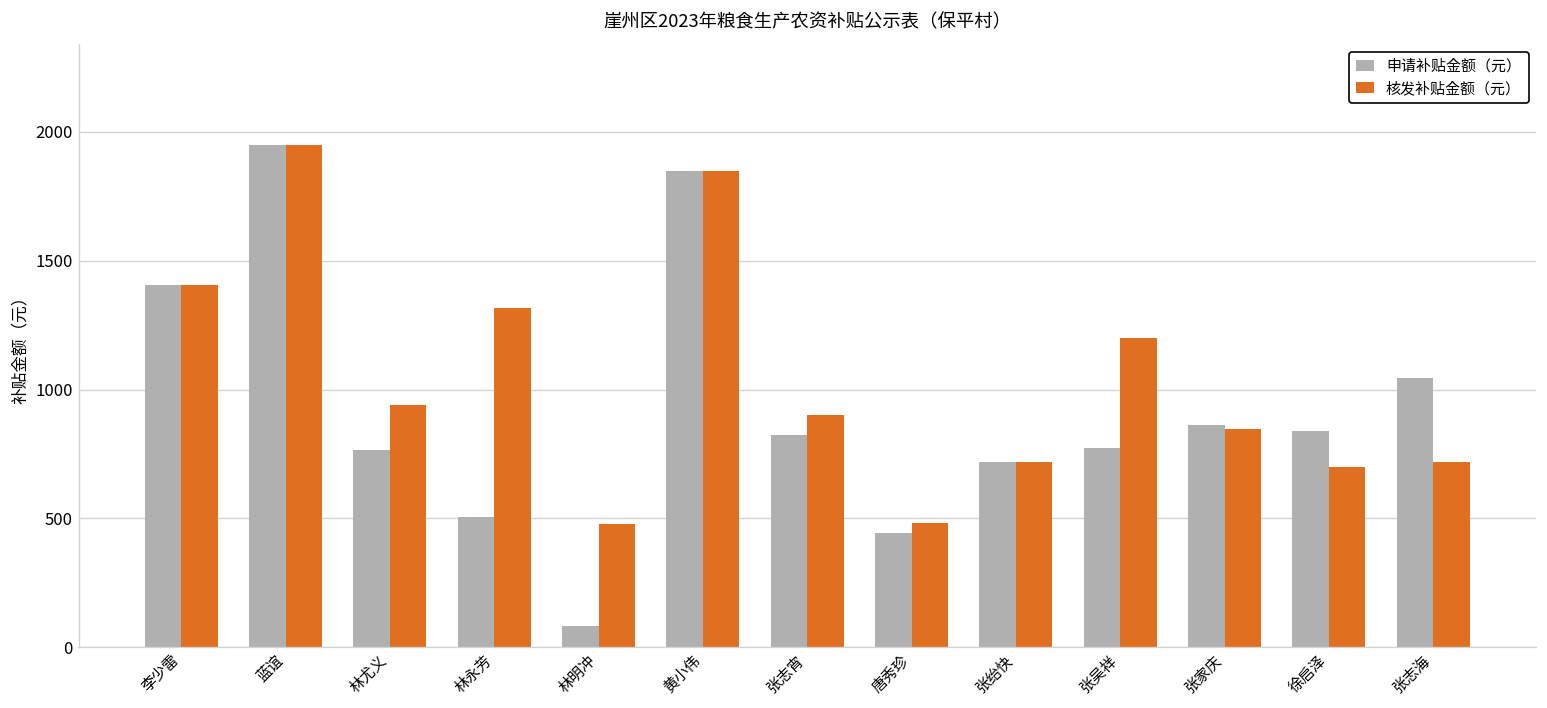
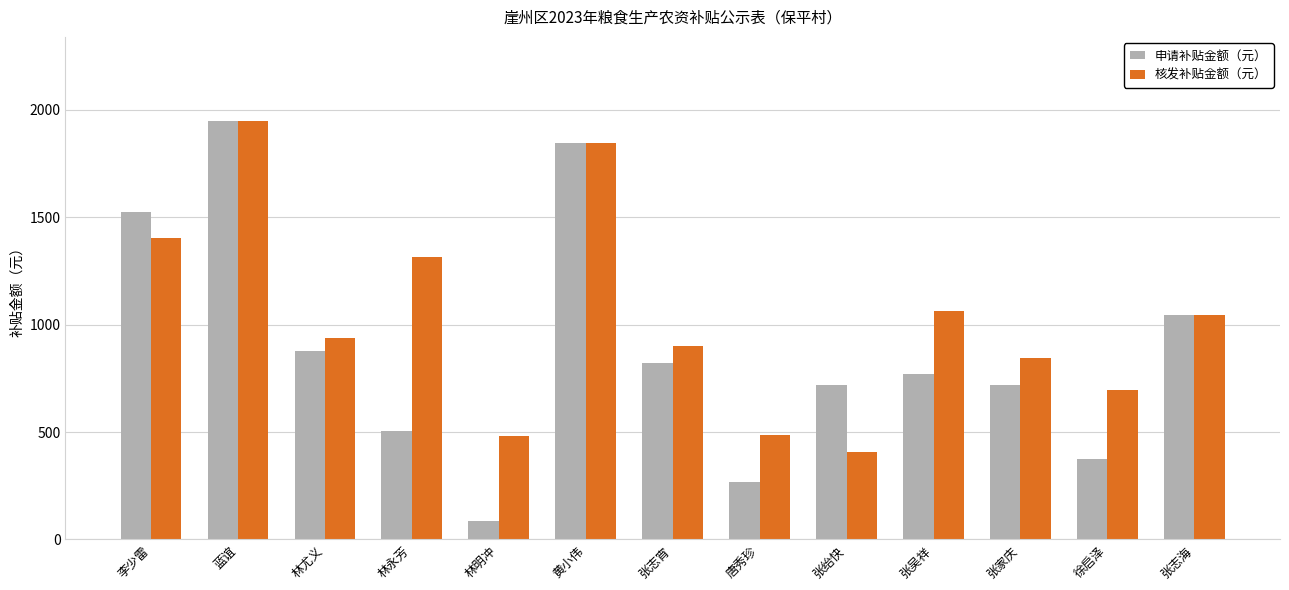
  {
    "申请补贴金额（元）": {
-     "李少雷": 1400,
+     "李少雷": 1520,
      "蓝谊": 1950,
-     "林尤义": 770,
+     "林尤义": 880,
      "林永芳": 500,
      "林明冲": 80,
      "黄小伟": 1850,
      "张志宵": 820,
-     "唐秀珍": 440,
+     "唐秀珍": 270,
      "张绐快": 720,
      "张吴祥": 770,
-     "张家庆": 860,
-     "徐启泽": 840,
+     "张家庆": 720,
+     "徐启泽": 380,
      "张志海": 1040
    },
    "核发补贴金额（元）": {
      "李少雷": 1400,
      "蓝谊": 1950,
      "林尤义": 940,
      "林永芳": 1320,
      "林明冲": 480,
      "黄小伟": 1850,
      "张志宵": 900,
      "唐秀珍": 480,
-     "张绐快": 720,
-     "张吴祥": 1200,
+     "张绐快": 410,
+     "张吴祥": 1060,
      "张家庆": 850,
      "徐启泽": 700,
-     "张志海": 720
+     "张志海": 1040
    }
  }
